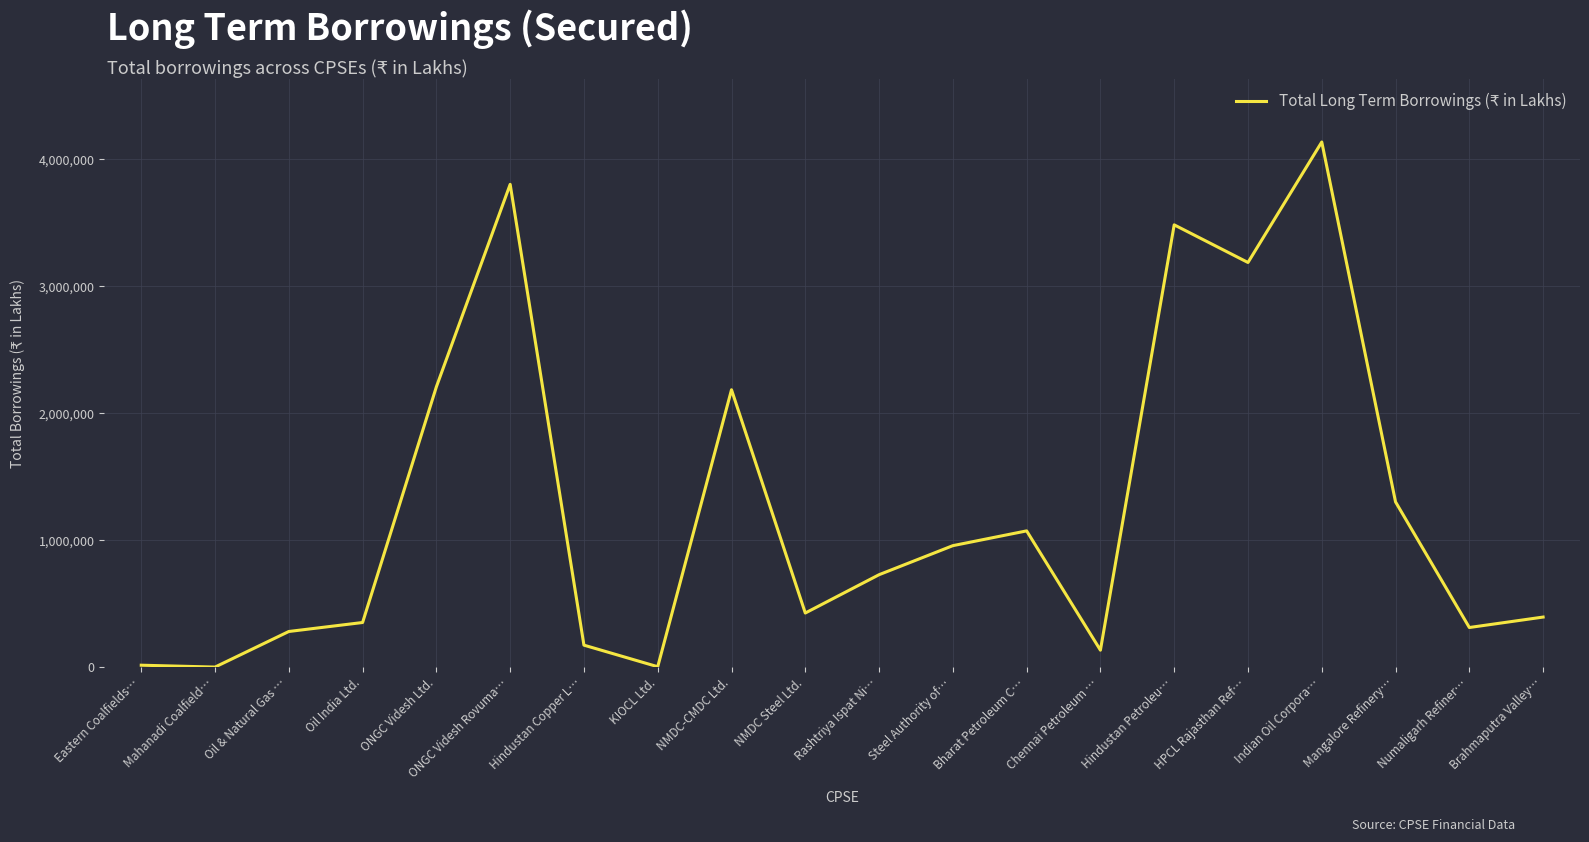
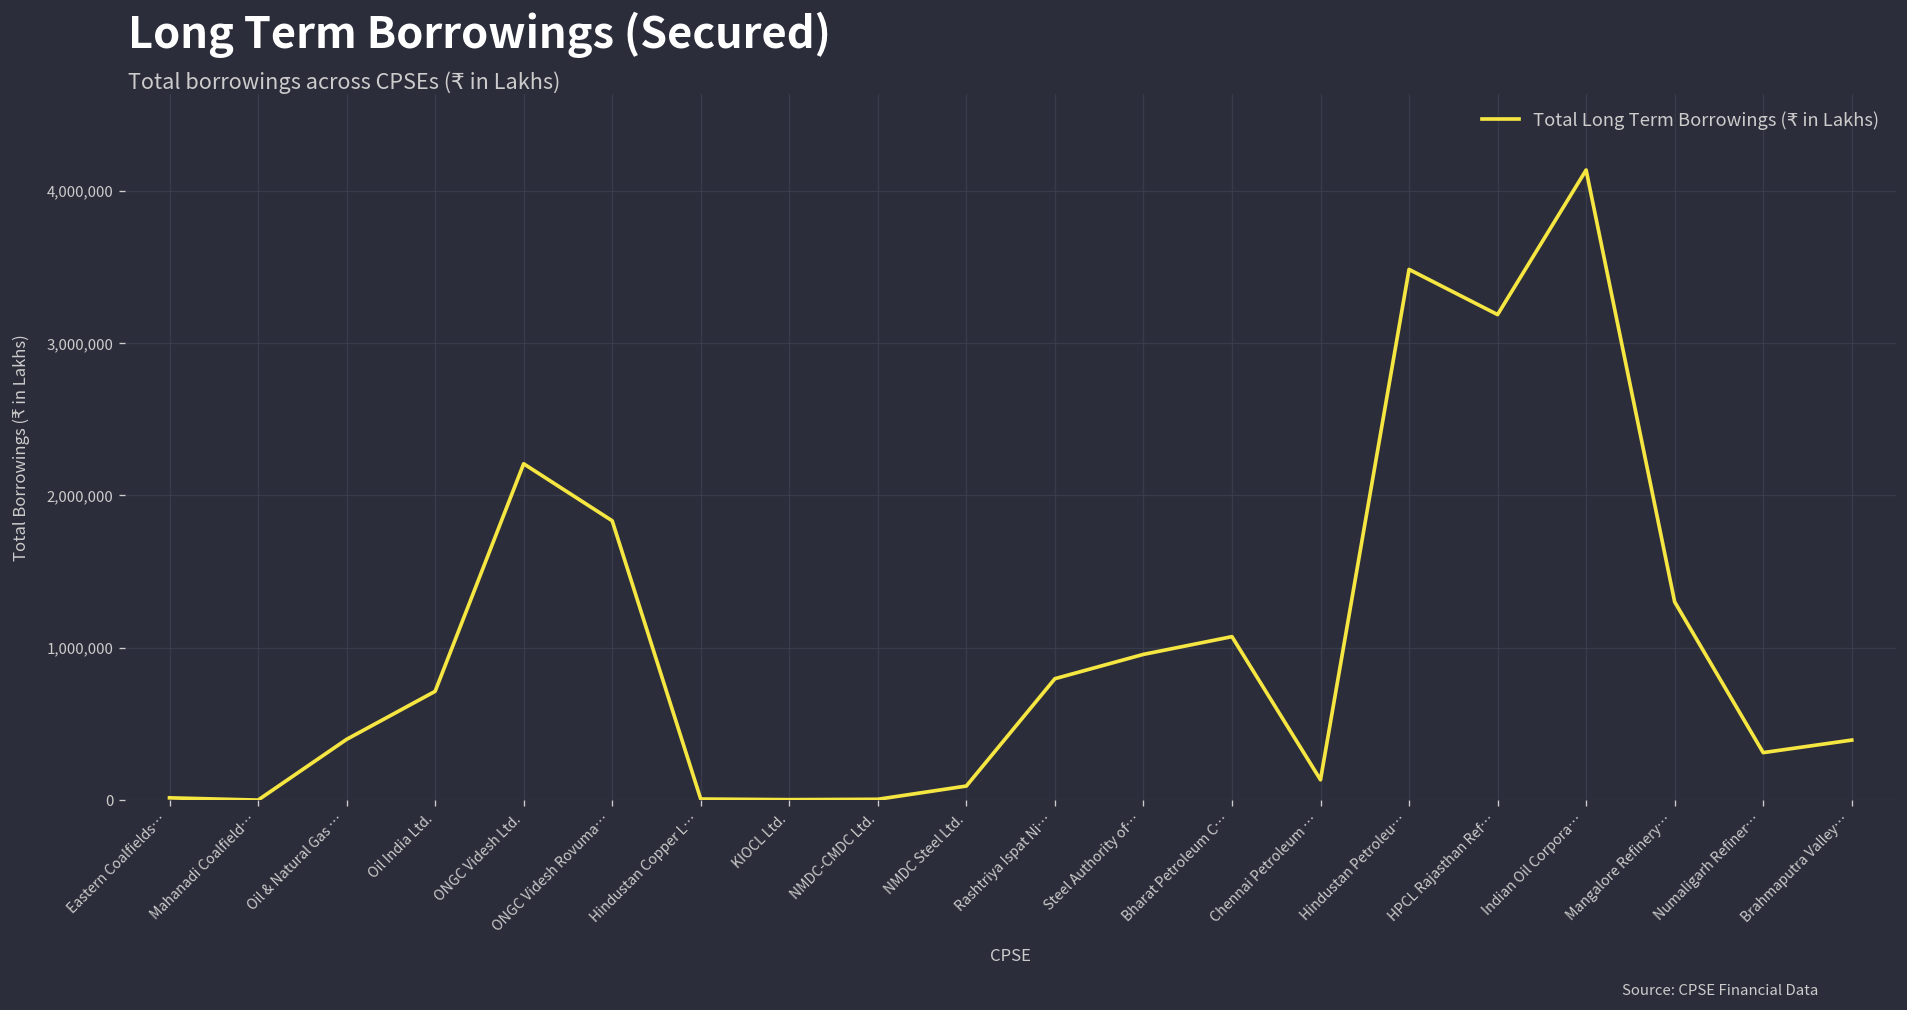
  {
    "Eastern Coalfields…": "20,000",
    "Mahanadi Coalfield…": "0",
-   "Oil & Natural Gas …": "280,000",
-   "Oil India Ltd.": "350,000",
+   "Oil & Natural Gas …": "400,000",
+   "Oil India Ltd.": "710,000",
    "ONGC Videsh Ltd.": "2,210,000",
-   "ONGC Videsh Rovuma…": "3,800,000",
-   "Hindustan Copper L…": "170,000",
+   "ONGC Videsh Rovuma…": "1,830,000",
+   "Hindustan Copper L…": "10,000",
    "KIOCL Ltd.": "0",
-   "NMDC-CMDC Ltd.": "2,180,000",
-   "NMDC Steel Ltd.": "430,000",
-   "Rashtriya Ispat Ni…": "730,000",
+   "NMDC-CMDC Ltd.": "10,000",
+   "NMDC Steel Ltd.": "90,000",
+   "Rashtriya Ispat Ni…": "800,000",
    "Steel Authority of…": "960,000",
    "Bharat Petroleum C…": "1,070,000",
    "Chennai Petroleum …": "130,000",
    "Hindustan Petroleu…": "3,480,000",
    "HPCL Rajasthan Ref…": "3,190,000",
    "Indian Oil Corpora…": "4,140,000",
    "Mangalore Refinery…": "1,300,000",
    "Numaligarh Refiner…": "310,000",
    "Brahmaputra Valley…": "390,000"
  }
